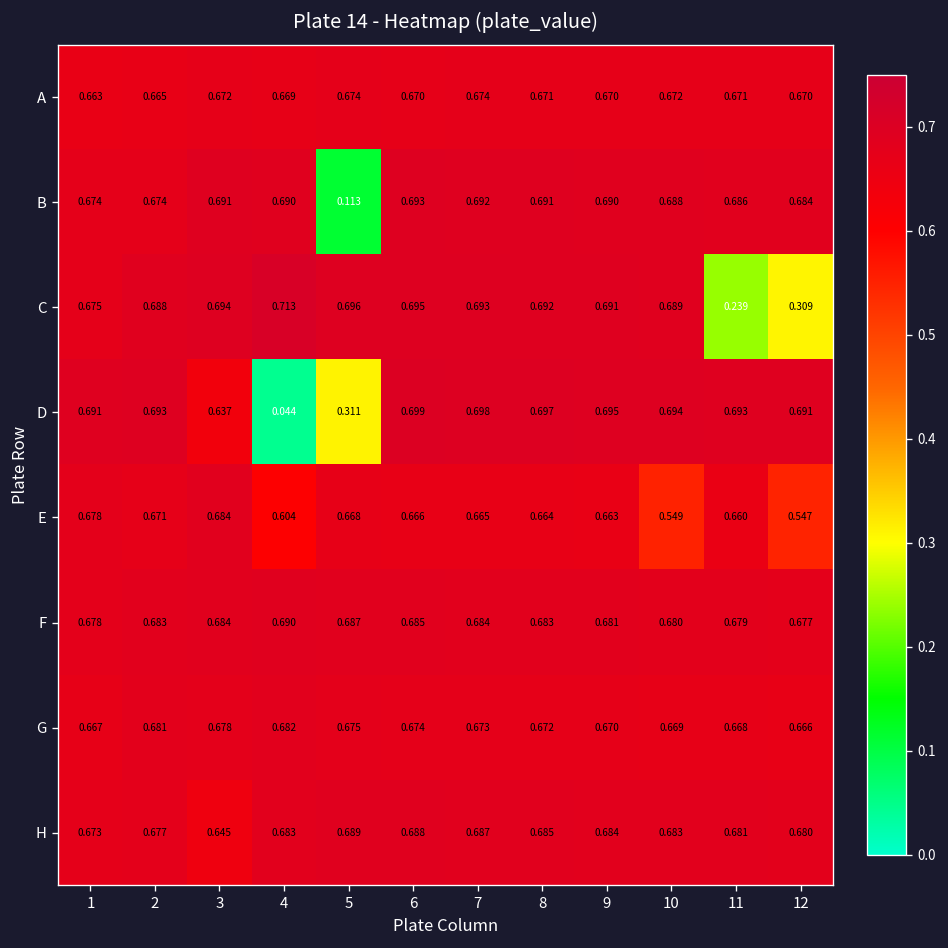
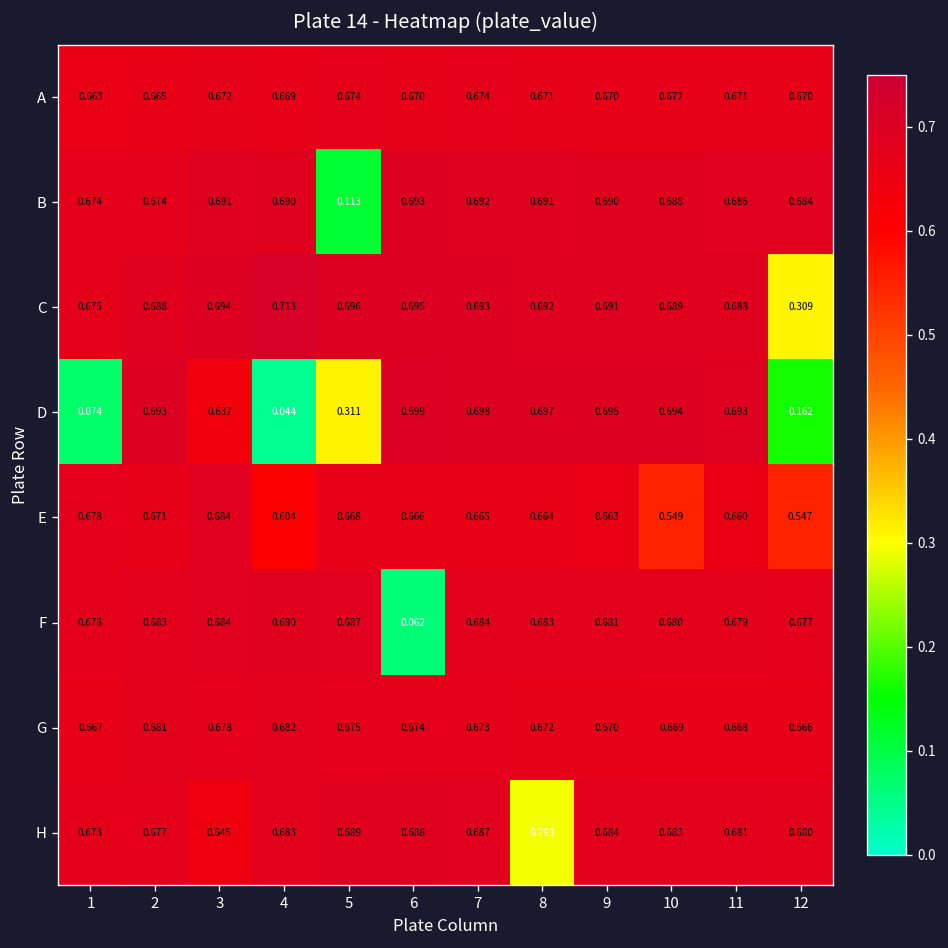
  {
    "A": {
      "1": 0.663,
      "2": 0.665,
      "3": 0.672,
      "4": 0.669,
      "5": 0.674,
      "6": 0.670,
      "7": 0.674,
      "8": 0.671,
      "9": 0.670,
      "10": 0.672,
      "11": 0.671,
      "12": 0.670
    },
    "B": {
      "1": 0.674,
      "2": 0.674,
      "3": 0.691,
      "4": 0.690,
      "5": 0.113,
      "6": 0.693,
      "7": 0.692,
      "8": 0.691,
      "9": 0.690,
      "10": 0.688,
      "11": 0.686,
      "12": 0.684
    },
    "C": {
      "1": 0.675,
      "2": 0.688,
      "3": 0.694,
      "4": 0.713,
      "5": 0.696,
      "6": 0.695,
      "7": 0.693,
      "8": 0.692,
      "9": 0.691,
      "10": 0.689,
-     "11": 0.239,
+     "11": 0.688,
      "12": 0.309
    },
    "D": {
-     "1": 0.691,
+     "1": 0.074,
      "2": 0.693,
      "3": 0.637,
      "4": 0.044,
      "5": 0.311,
      "6": 0.699,
      "7": 0.698,
      "8": 0.697,
      "9": 0.695,
      "10": 0.694,
      "11": 0.693,
-     "12": 0.691
+     "12": 0.162
    },
    "E": {
      "1": 0.678,
      "2": 0.671,
      "3": 0.684,
      "4": 0.604,
      "5": 0.668,
      "6": 0.666,
      "7": 0.665,
      "8": 0.664,
      "9": 0.663,
      "10": 0.549,
      "11": 0.660,
      "12": 0.547
    },
    "F": {
      "1": 0.678,
      "2": 0.683,
      "3": 0.684,
      "4": 0.690,
      "5": 0.687,
-     "6": 0.685,
+     "6": 0.062,
      "7": 0.684,
      "8": 0.683,
      "9": 0.681,
      "10": 0.680,
      "11": 0.679,
      "12": 0.677
    },
    "G": {
      "1": 0.667,
      "2": 0.681,
      "3": 0.678,
      "4": 0.682,
      "5": 0.675,
      "6": 0.674,
      "7": 0.673,
      "8": 0.672,
      "9": 0.670,
      "10": 0.669,
      "11": 0.668,
      "12": 0.666
    },
    "H": {
      "1": 0.673,
      "2": 0.677,
      "3": 0.645,
      "4": 0.683,
      "5": 0.689,
      "6": 0.688,
      "7": 0.687,
-     "8": 0.685,
+     "8": 0.293,
      "9": 0.684,
      "10": 0.683,
      "11": 0.681,
      "12": 0.680
    }
  }
